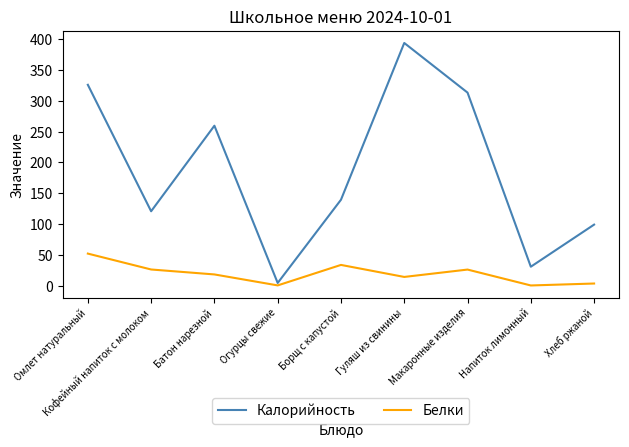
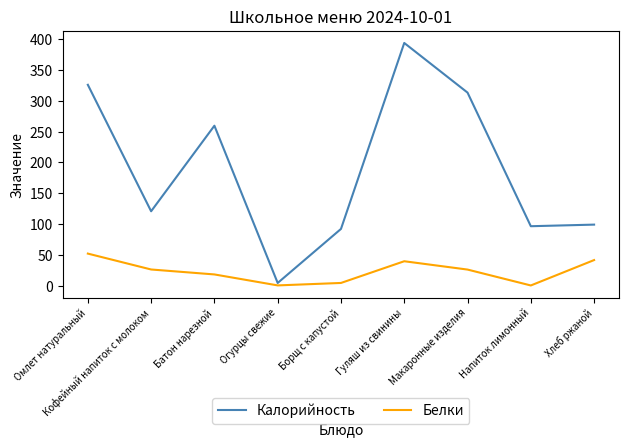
  {
    "Калорийность": {
      "Омлет натуральный": 330,
      "Кофейный напиток с молоком": 120,
      "Батон нарезной": 260,
-     "Борщ с капустой": 140,
+     "Борщ с капустой": 90,
      "Гуляш из свинины": 390,
      "Макаронные изделия": 310,
-     "Напиток лимонный": 30,
+     "Напиток лимонный": 100,
      "Хлеб ржаной": 100
    },
    "Белки": {
      "Омлет натуральный": 50,
      "Кофейный напиток с молоком": 30,
      "Батон нарезной": 20,
-     "Борщ с капустой": 30,
-     "Гуляш из свинины": 10,
+     "Борщ с капустой": 0,
+     "Гуляш из свинины": 40,
      "Макаронные изделия": 30,
      "Напиток лимонный": 0,
-     "Хлеб ржаной": 0
+     "Хлеб ржаной": 40
    }
  }
